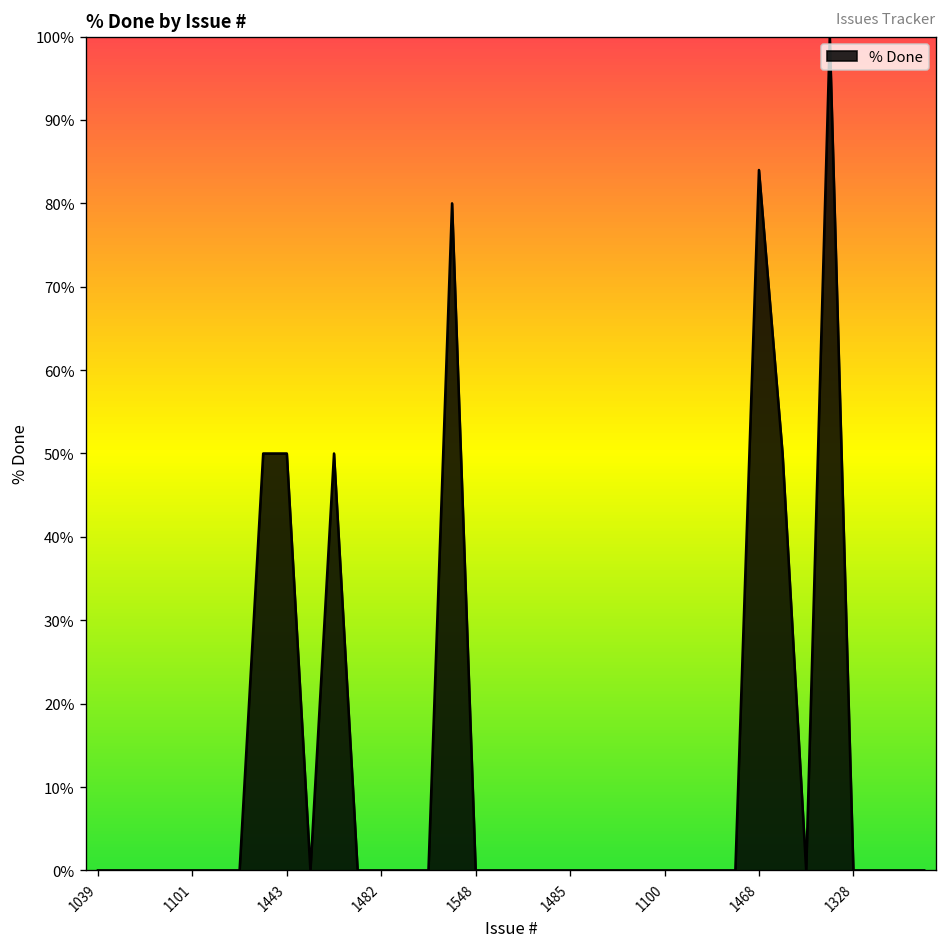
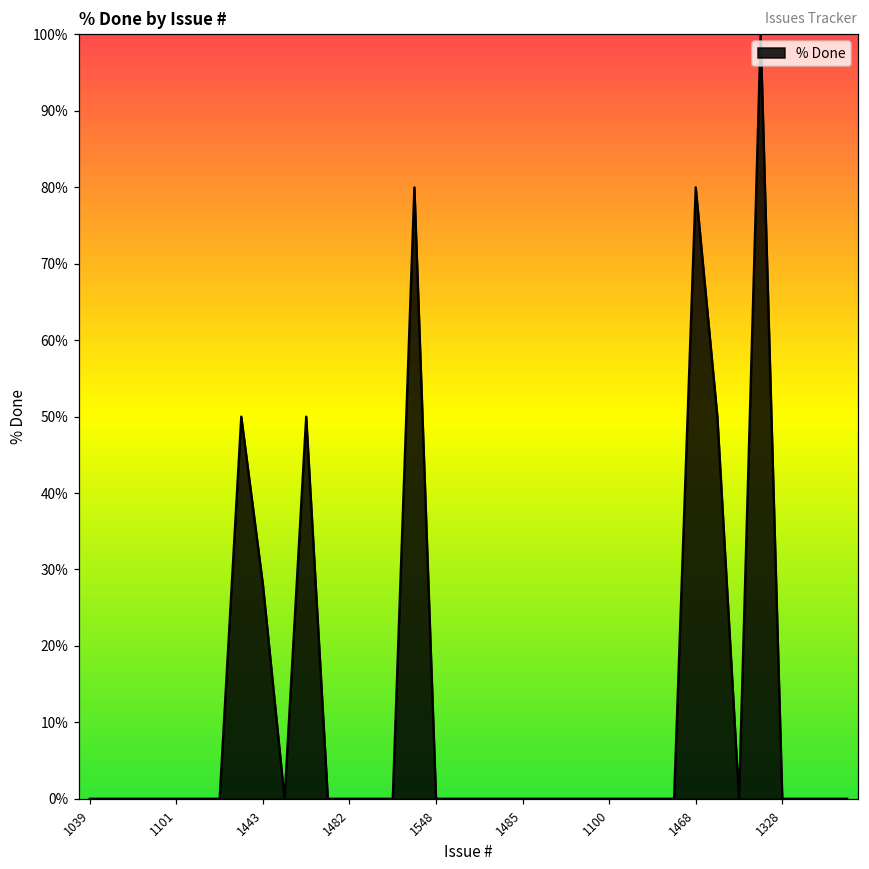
  {
    "1039": "0%",
    "1101": "0%",
-   "1443": "50%",
+   "1443": "28%",
    "1482": "0%",
    "1548": "0%",
    "1485": "0%",
    "1100": "0%",
-   "1468": "84%",
+   "1468": "80%",
    "1328": "0%"
  }
